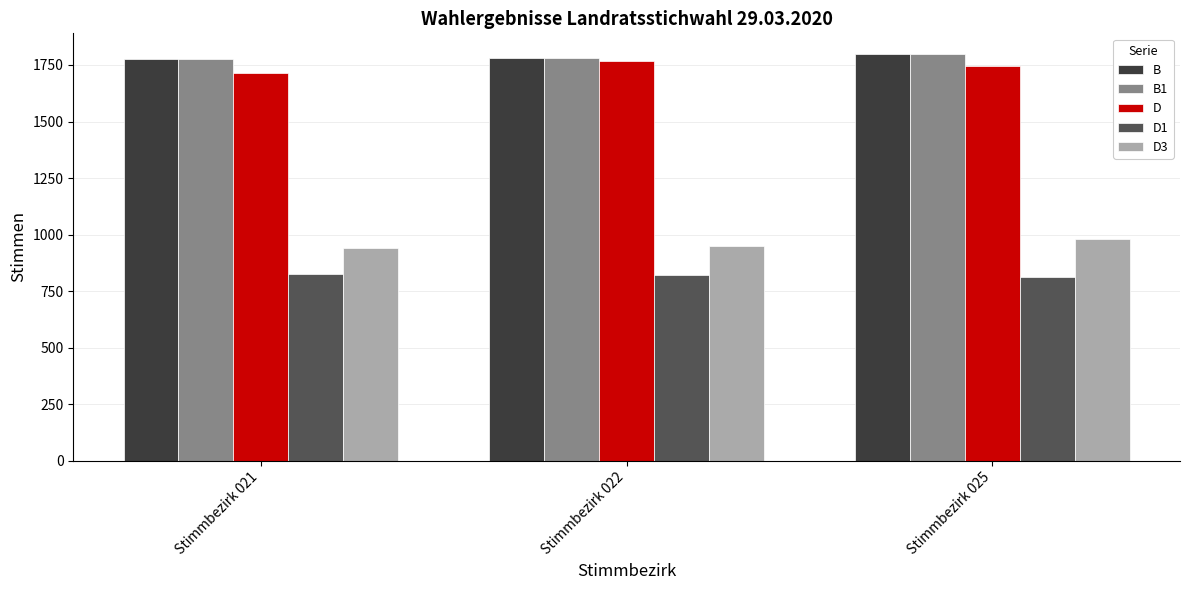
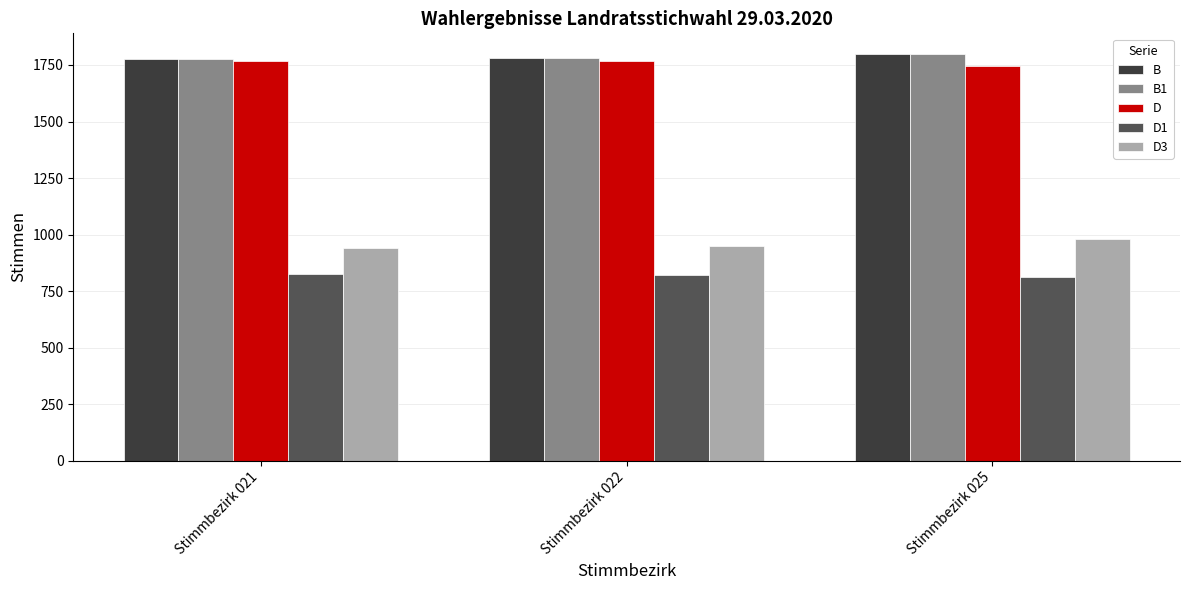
  {
    "D": {
-     "Stimmbezirk 021": 1710,
+     "Stimmbezirk 021": 1770,
      "Stimmbezirk 022": 1770,
      "Stimmbezirk 025": 1750
    }
  }
